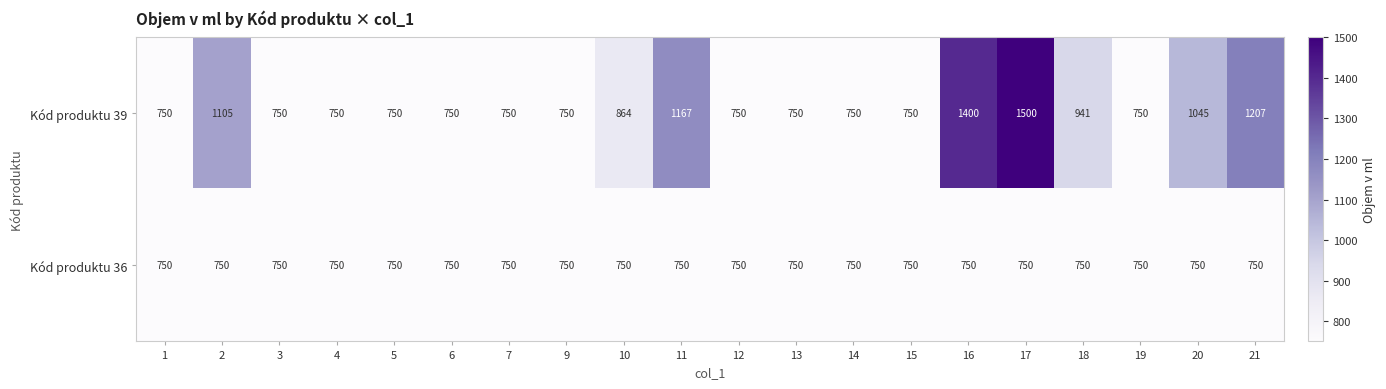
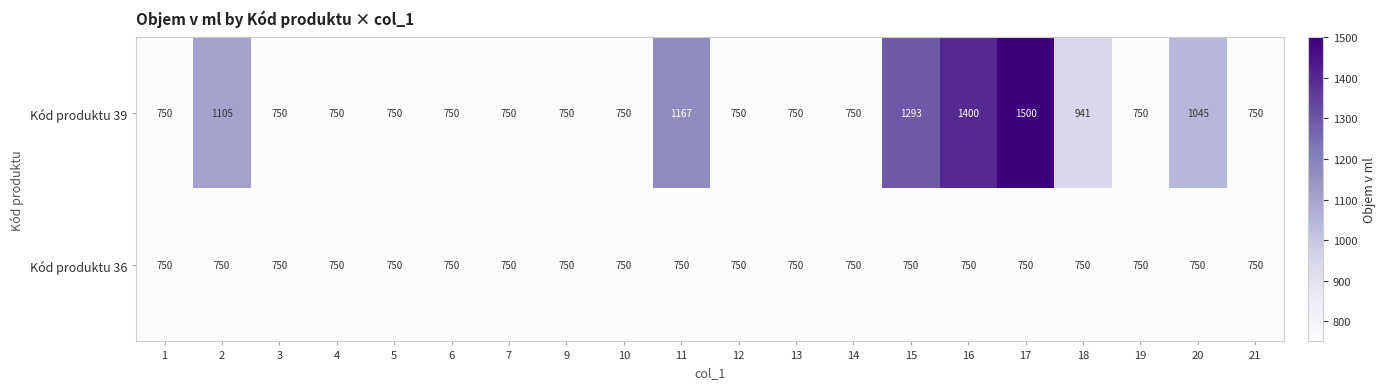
  {
    "Kód produktu 39": {
      "1": 750,
      "2": 1105,
      "3": 750,
      "4": 750,
      "5": 750,
      "6": 750,
      "7": 750,
      "9": 750,
-     "10": 864,
+     "10": 750,
      "11": 1167,
      "12": 750,
      "13": 750,
      "14": 750,
-     "15": 750,
+     "15": 1293,
      "16": 1400,
      "17": 1500,
      "18": 941,
      "19": 750,
      "20": 1045,
-     "21": 1207
+     "21": 750
    },
    "Kód produktu 36": {
      "1": 750,
      "2": 750,
      "3": 750,
      "4": 750,
      "5": 750,
      "6": 750,
      "7": 750,
      "9": 750,
      "10": 750,
      "11": 750,
      "12": 750,
      "13": 750,
      "14": 750,
      "15": 750,
      "16": 750,
      "17": 750,
      "18": 750,
      "19": 750,
      "20": 750,
      "21": 750
    }
  }
